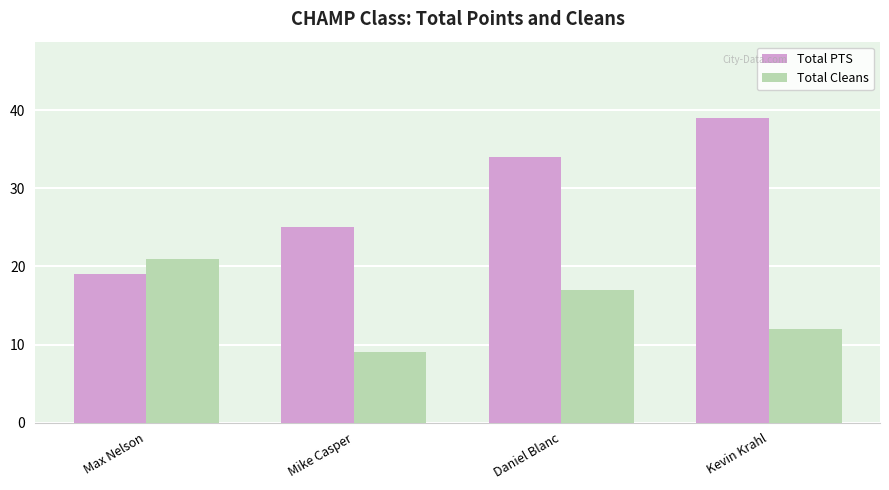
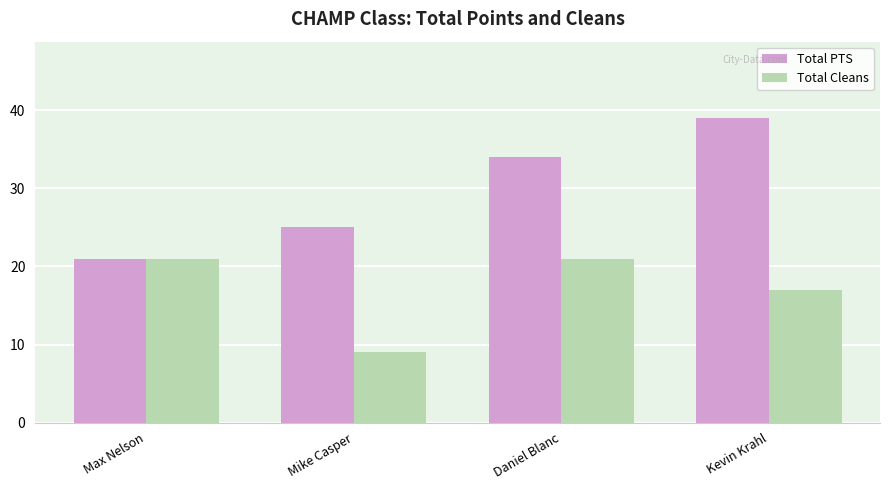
  {
    "Total PTS": {
-     "Max Nelson": 19,
+     "Max Nelson": 21,
      "Mike Casper": 25,
      "Daniel Blanc": 34,
      "Kevin Krahl": 39
    },
    "Total Cleans": {
      "Max Nelson": 21,
      "Mike Casper": 9,
-     "Daniel Blanc": 17,
-     "Kevin Krahl": 12
+     "Daniel Blanc": 21,
+     "Kevin Krahl": 17
    }
  }
